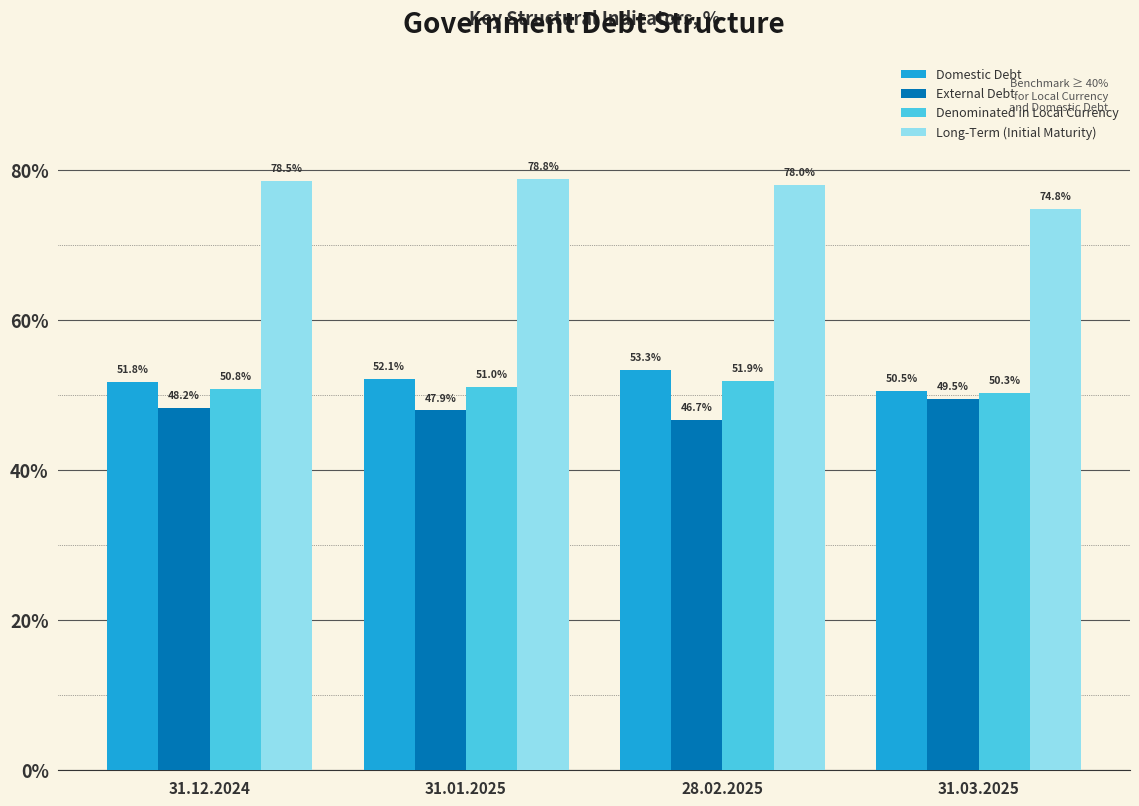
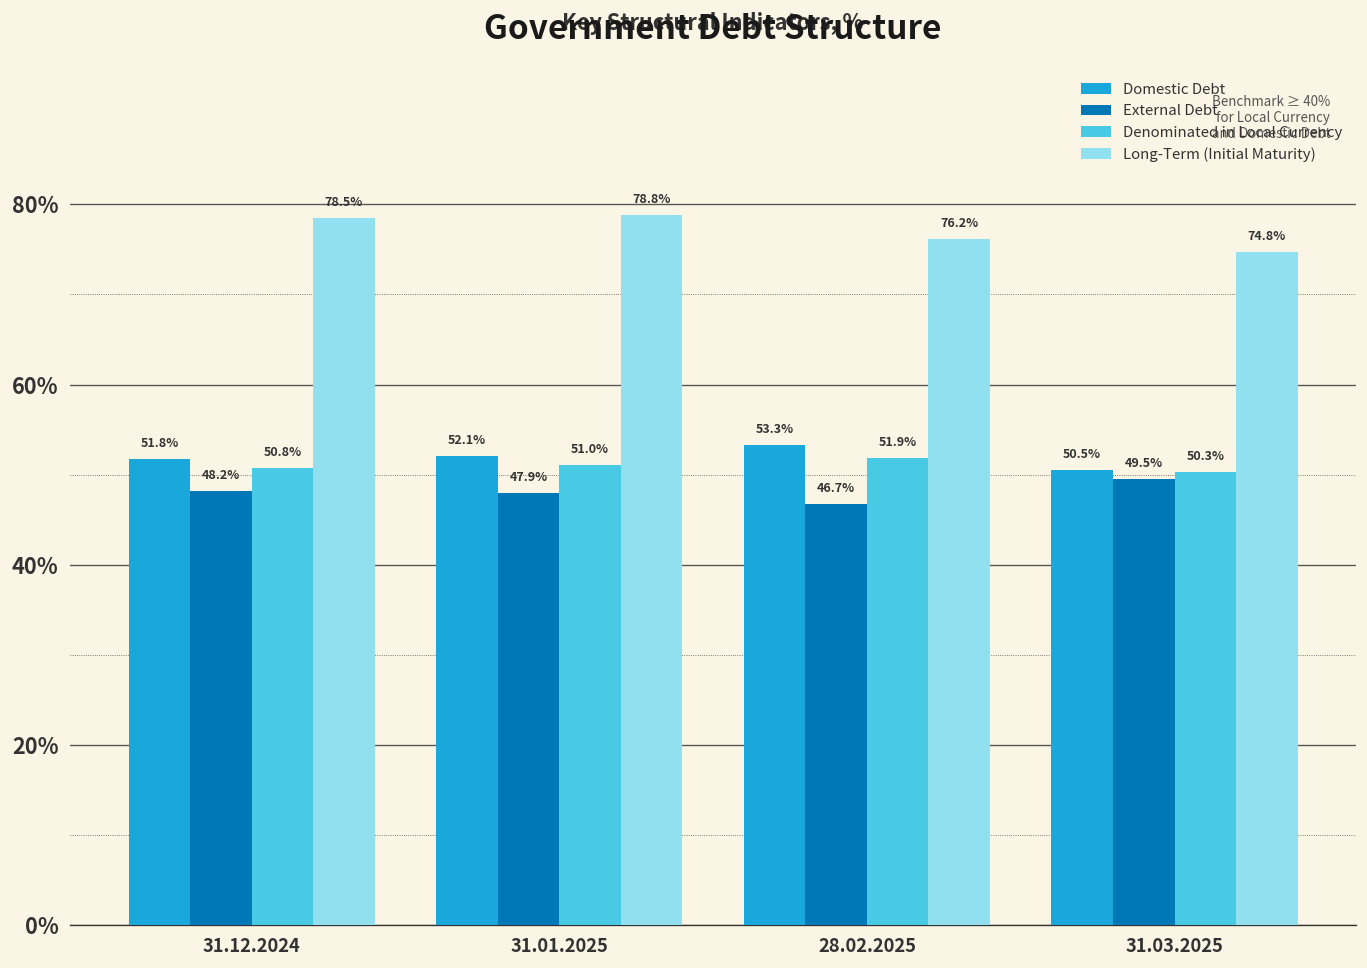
  {
    "External Debt": {
      "31.12.2024": "48.2%",
      "31.01.2025": "47.9%",
      "28.02.2025": "46.7%",
      "31.03.2025": "49.5%"
    },
    "Long-Term (Initial Maturity)": {
      "31.12.2024": "78.5%",
      "31.01.2025": "78.8%",
-     "28.02.2025": "78.0%",
+     "28.02.2025": "76.2%",
      "31.03.2025": "74.8%"
    }
  }
